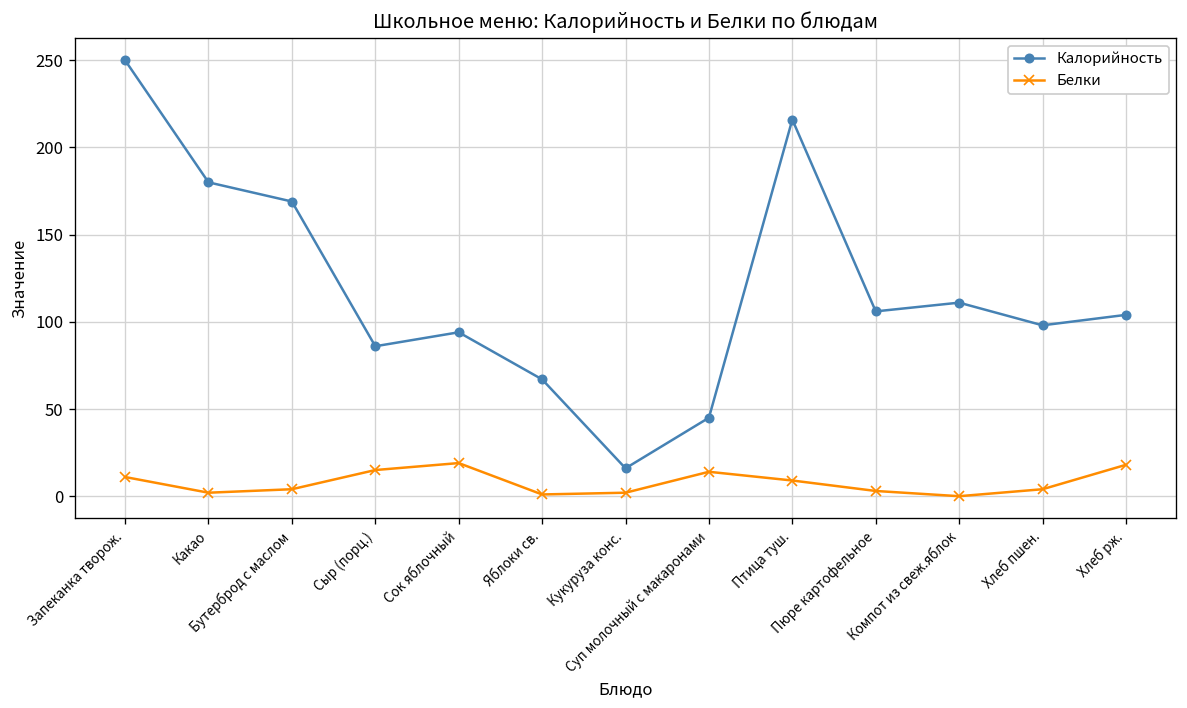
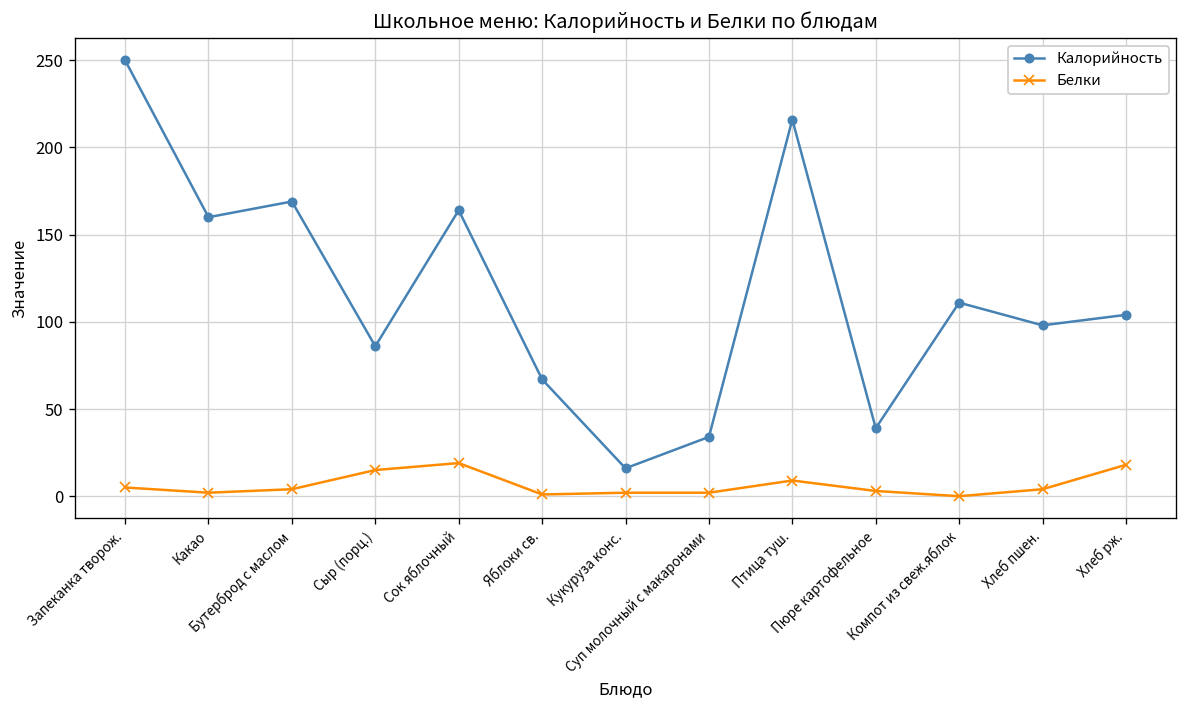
  {
    "Калорийность": {
      "Запеканка творож.": 250,
-     "Какао": 180,
+     "Какао": 160,
      "Бутерброд с маслом": 169,
      "Сыр (порц.)": 86,
-     "Сок яблочный": 94,
+     "Сок яблочный": 164,
      "Яблоки св.": 67,
      "Кукуруза конс.": 16,
-     "Суп молочный с макаронами": 45,
+     "Суп молочный с макаронами": 34,
      "Птица туш.": 216,
-     "Пюре картофельное": 106,
+     "Пюре картофельное": 39,
      "Компот из свеж.яблок": 111,
      "Хлеб пшен.": 98,
      "Хлеб рж.": 104
    },
    "Белки": {
-     "Запеканка творож.": 11,
+     "Запеканка творож.": 5,
      "Какао": 2,
      "Бутерброд с маслом": 4,
      "Сыр (порц.)": 15,
      "Сок яблочный": 19,
      "Яблоки св.": 1,
      "Кукуруза конс.": 2,
-     "Суп молочный с макаронами": 14,
+     "Суп молочный с макаронами": 2,
      "Птица туш.": 9,
      "Пюре картофельное": 3,
      "Компот из свеж.яблок": 0,
      "Хлеб пшен.": 4,
      "Хлеб рж.": 18
    }
  }
